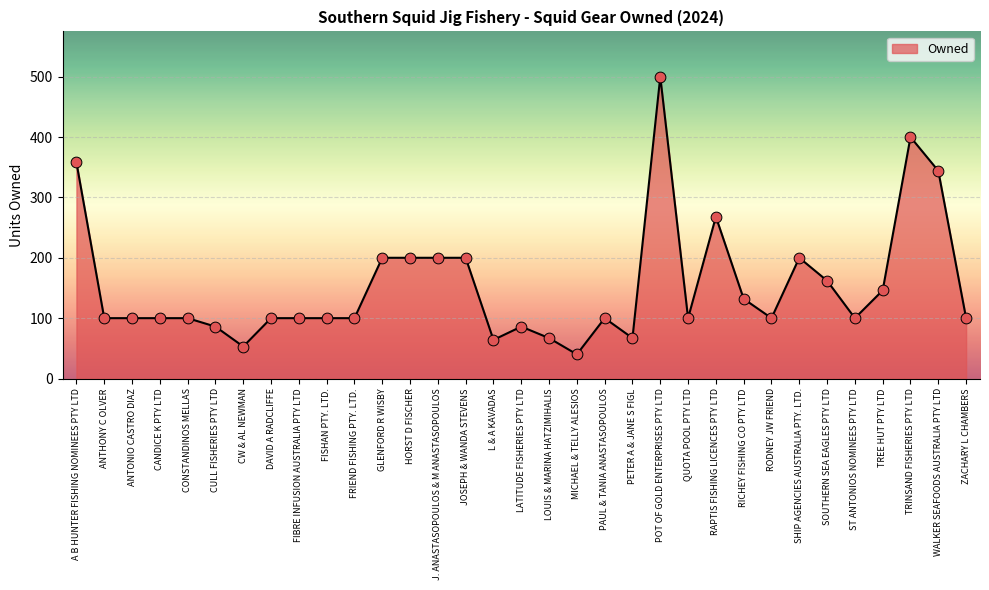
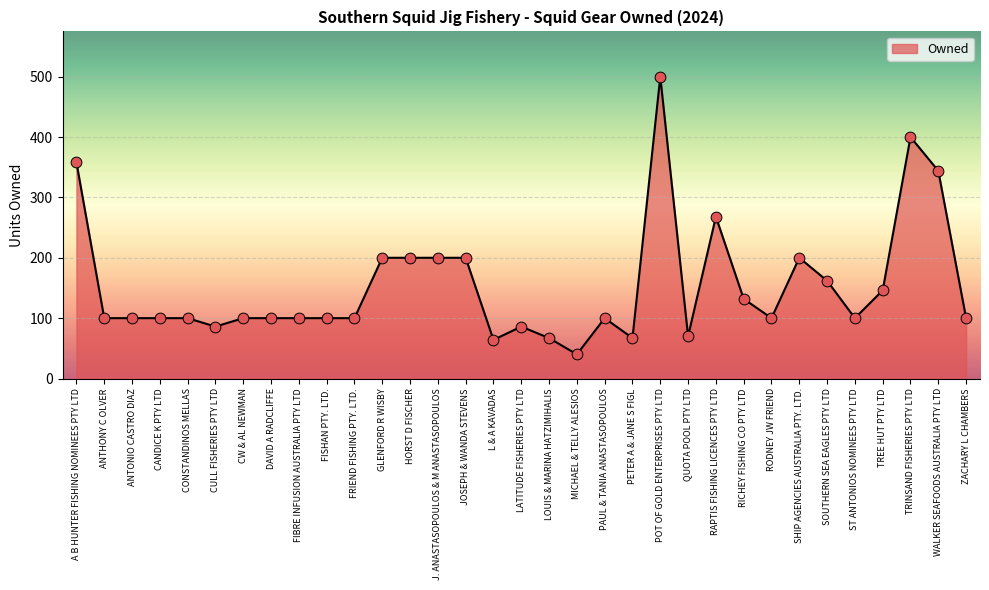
  {
    "A B HUNTER FISHING NOMINEES PTY LTD": 360,
    "ANTHONY C OLVER": 100,
    "ANTONIO CASTRO DIAZ": 100,
    "CANDICE K PTY LTD": 100,
    "CONSTANDINOS MELLAS": 100,
    "CULL FISHERIES PTY LTD": 90,
-   "CW & AL NEWMAN": 50,
+   "CW & AL NEWMAN": 100,
    "DAVID A RADCLIFFE": 100,
    "FIBRE INFUSION AUSTRALIA PTY LTD": 100,
    "FISHAN PTY. LTD.": 100,
    "FRIEND FISHING PTY. LTD.": 100,
    "GLENFORD R WISBY": 200,
    "HORST D FISCHER": 200,
    "J. ANASTASOPOULOS & M ANASTASOPOULOS": 200,
    "JOSEPH & WANDA STEVENS": 200,
    "L & A KAVADAS": 60,
    "LATITUDE FISHERIES PTY LTD": 90,
    "LOUIS & MARINA HATZIMIHALIS": 70,
    "MICHAEL & TELLY ALESIOS": 40,
    "PAUL & TANIA ANASTASOPOULOS": 100,
    "PETER A & JANE S FIGL": 70,
    "POT OF GOLD ENTERPRISES PTY LTD": 500,
-   "QUOTA POOL PTY LTD": 100,
+   "QUOTA POOL PTY LTD": 70,
    "RAPTIS FISHING LICENCES PTY LTD": 270,
    "RICHEY FISHING CO PTY LTD": 130,
    "RODNEY JW FRIEND": 100,
    "SHIP AGENCIES AUSTRALIA PTY. LTD.": 200,
    "SOUTHERN SEA EAGLES PTY LTD": 160,
    "ST ANTONIOS NOMINEES PTY LTD": 100,
    "TREE HUT PTY LTD": 150,
    "TRINSAND FISHERIES PTY LTD": 400,
    "WALKER SEAFOODS AUSTRALIA PTY LTD": 340,
    "ZACHARY L CHAMBERS": 100
  }
